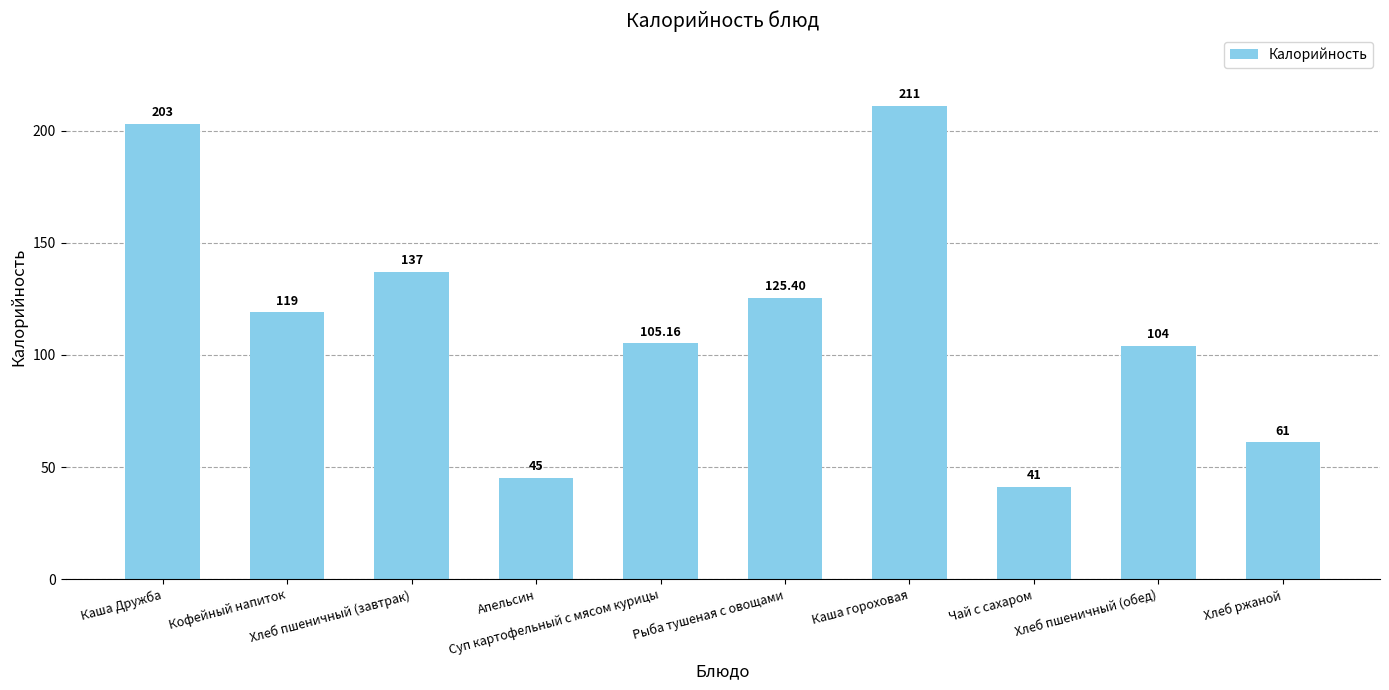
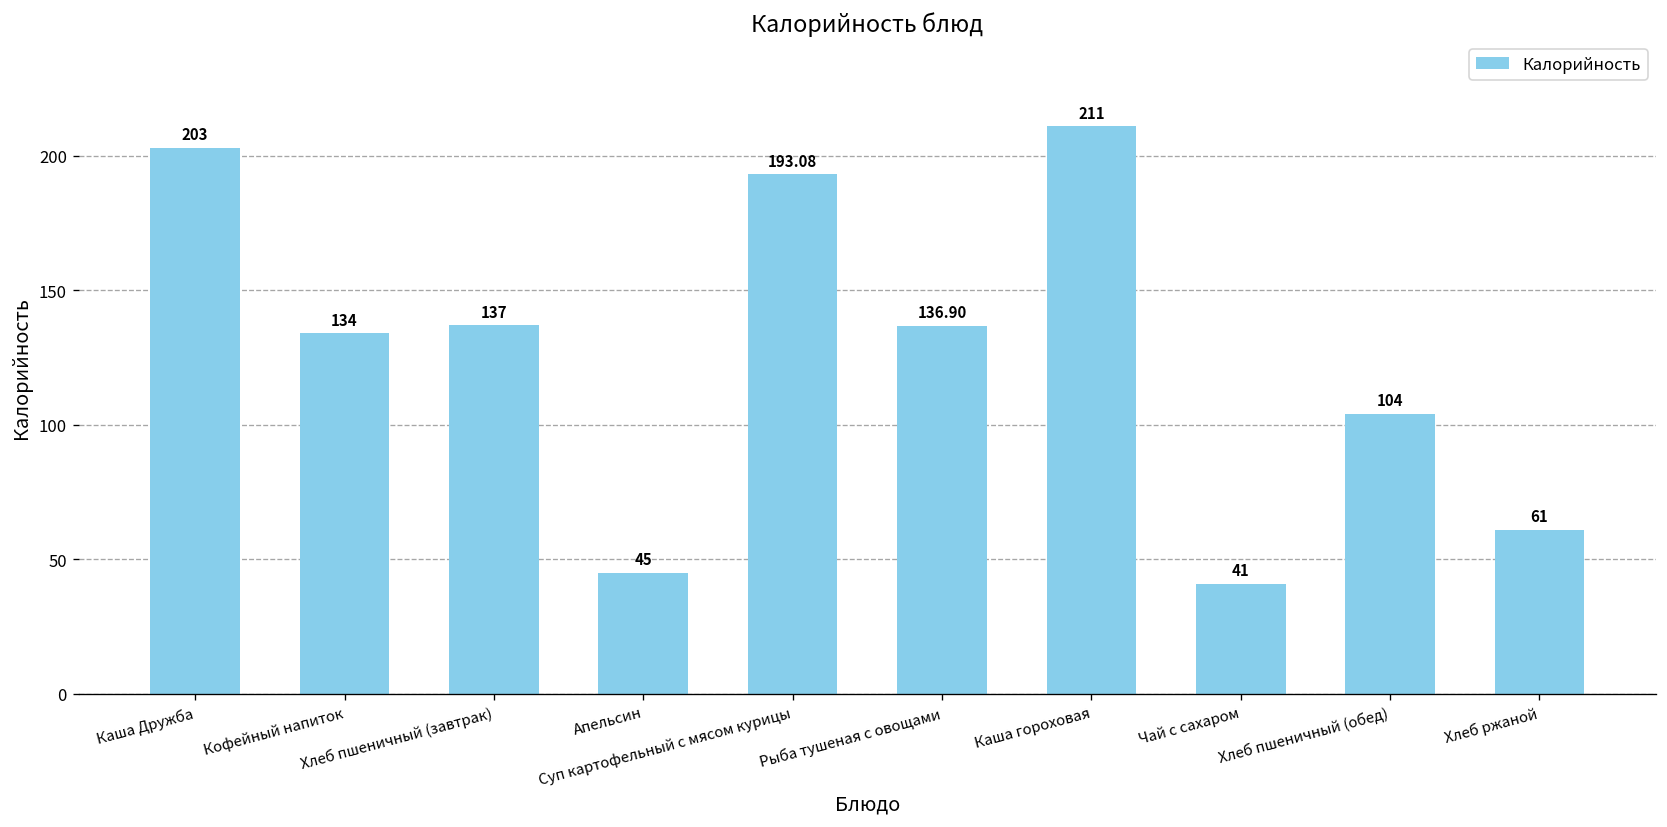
  {
    "Каша Дружба": 203,
-   "Кофейный напиток": 119,
+   "Кофейный напиток": 134,
    "Хлеб пшеничный (завтрак)": 137,
    "Апельсин": 45,
-   "Суп картофельный с мясом курицы": 105.16,
-   "Рыба тушеная с овощами": 125.40,
+   "Суп картофельный с мясом курицы": 193.08,
+   "Рыба тушеная с овощами": 136.90,
    "Каша гороховая": 211,
    "Чай с сахаром": 41,
    "Хлеб пшеничный (обед)": 104,
    "Хлеб ржаной": 61
  }
